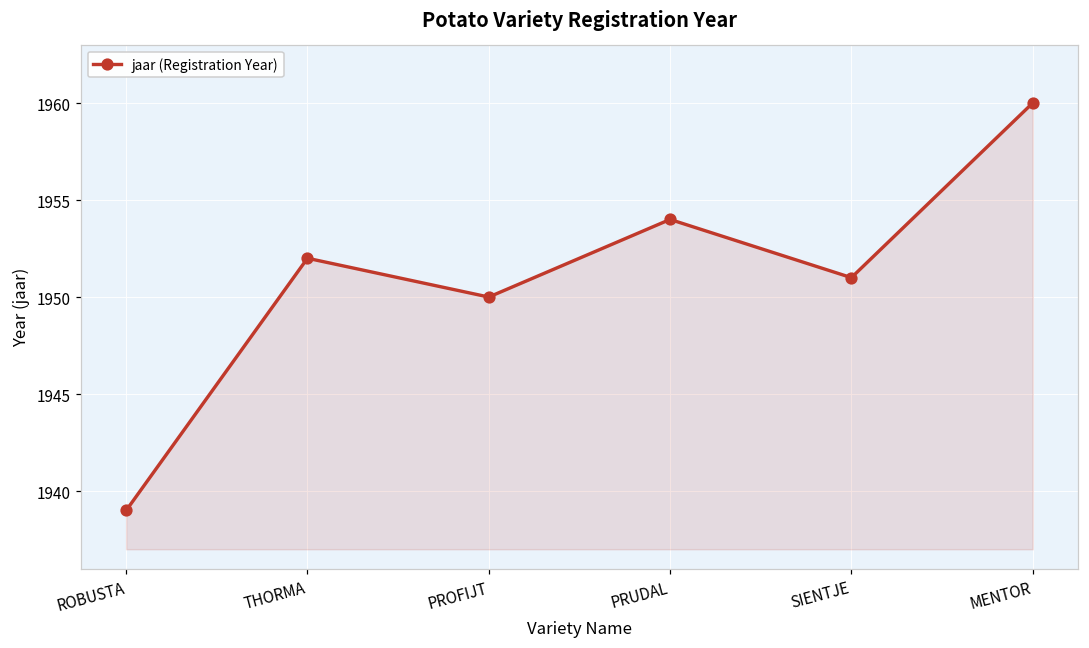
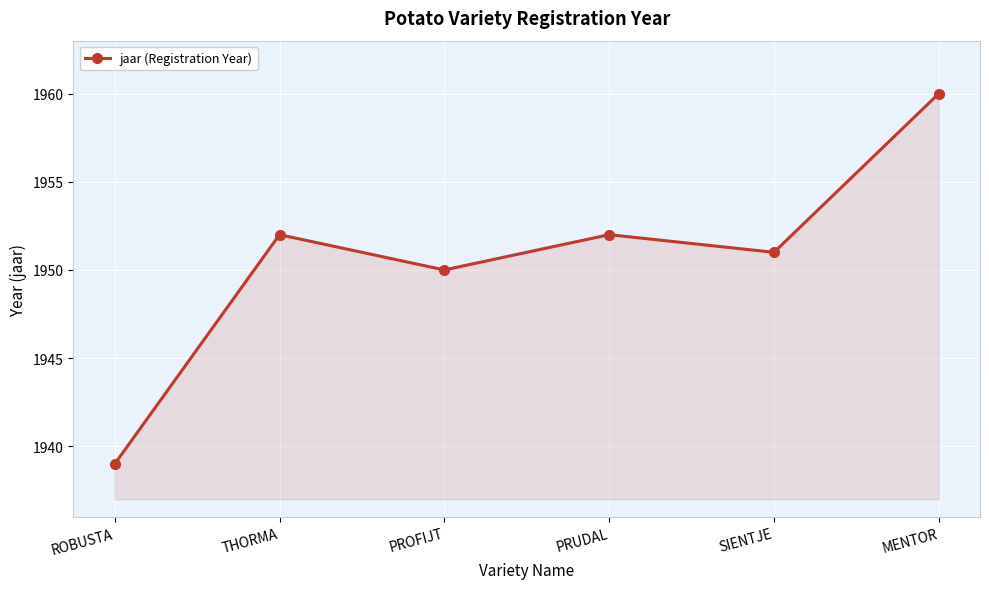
  {
    "ROBUSTA": 1939,
    "THORMA": 1952,
    "PROFIJT": 1950,
-   "PRUDAL": 1954,
+   "PRUDAL": 1952,
    "SIENTJE": 1951,
    "MENTOR": 1960
  }
